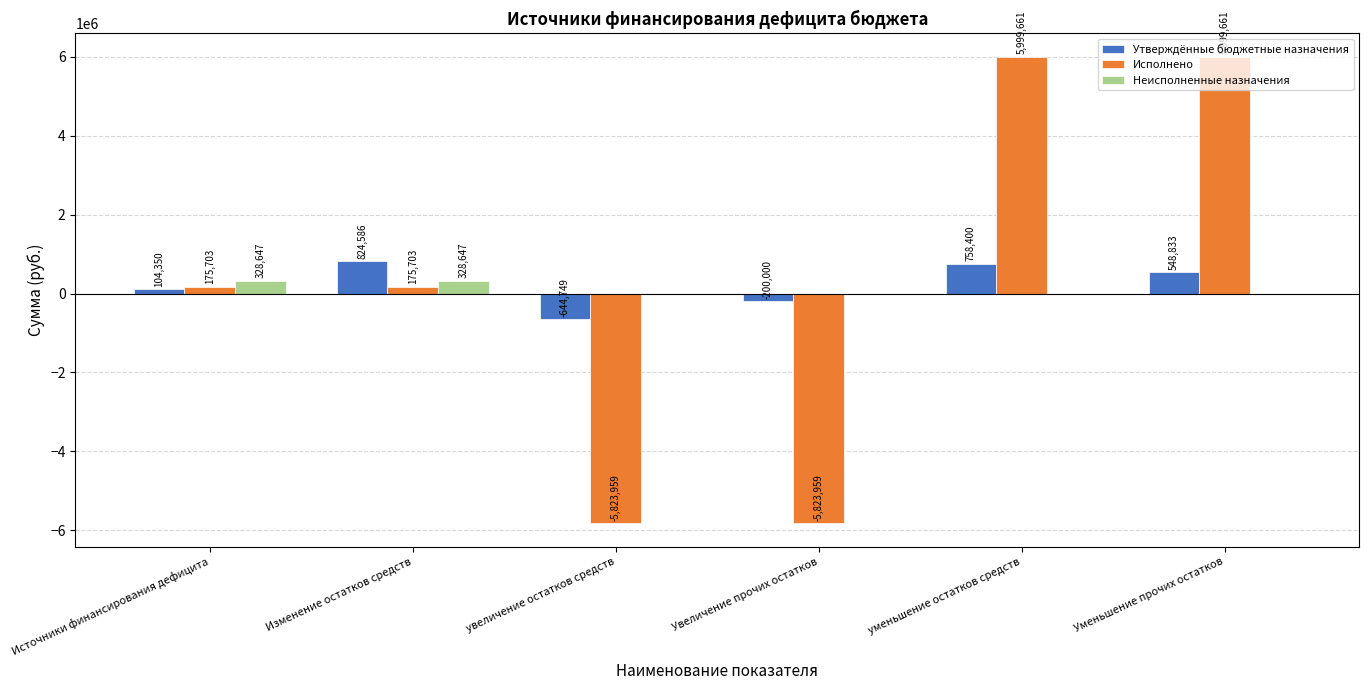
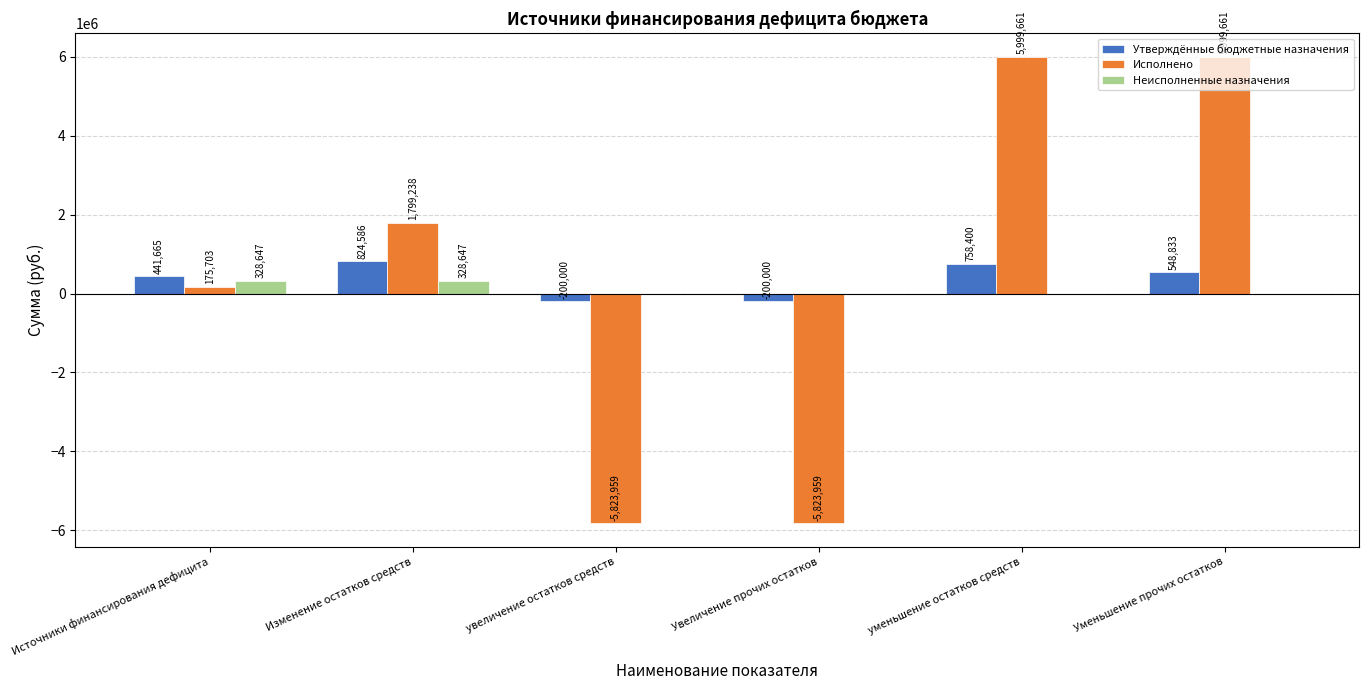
  {
    "Утверждённые бюджетные назначения": {
-     "Источники финансирования дефицита": "104,350",
+     "Источники финансирования дефицита": "441,665",
      "Изменение остатков средств": "824,586",
-     "увеличение остатков средств": "-644,749",
+     "увеличение остатков средств": "-200,000",
      "Увеличение прочих остатков": "-200,000",
      "уменьшение остатков средств": "758,400",
      "Уменьшение прочих остатков": "548,833"
    },
    "Исполнено": {
      "Источники финансирования дефицита": "175,703",
-     "Изменение остатков средств": "175,703",
+     "Изменение остатков средств": "1,799,238",
      "увеличение остатков средств": "-5,823,959",
      "Увеличение прочих остатков": "-5,823,959",
      "уменьшение остатков средств": "5,999,661"
    },
    "Неисполненные назначения": {
      "Источники финансирования дефицита": "328,647",
      "Изменение остатков средств": "328,647"
    }
  }
